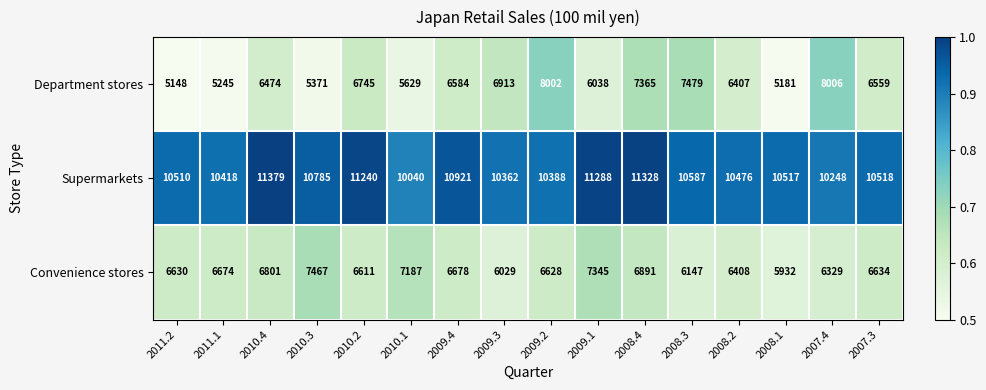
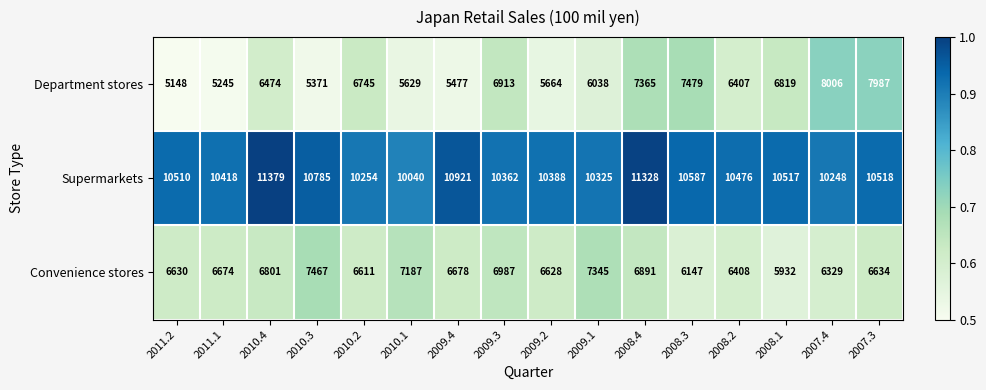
  {
    "Department stores": {
      "2011.2": 5148,
      "2011.1": 5245,
      "2010.4": 6474,
      "2010.3": 5371,
      "2010.2": 6745,
      "2010.1": 5629,
-     "2009.4": 6584,
+     "2009.4": 5477,
      "2009.3": 6913,
-     "2009.2": 8002,
+     "2009.2": 5664,
      "2009.1": 6038,
      "2008.4": 7365,
      "2008.3": 7479,
      "2008.2": 6407,
-     "2008.1": 5181,
+     "2008.1": 6819,
      "2007.4": 8006,
-     "2007.3": 6559
+     "2007.3": 7987
    },
    "Supermarkets": {
      "2011.2": 10510,
      "2011.1": 10418,
      "2010.4": 11379,
      "2010.3": 10785,
-     "2010.2": 11240,
+     "2010.2": 10254,
      "2010.1": 10040,
      "2009.4": 10921,
      "2009.3": 10362,
      "2009.2": 10388,
-     "2009.1": 11288,
+     "2009.1": 10325,
      "2008.4": 11328,
      "2008.3": 10587,
      "2008.2": 10476,
      "2008.1": 10517,
      "2007.4": 10248,
      "2007.3": 10518
    },
    "Convenience stores": {
      "2011.2": 6630,
      "2011.1": 6674,
      "2010.4": 6801,
      "2010.3": 7467,
      "2010.2": 6611,
      "2010.1": 7187,
      "2009.4": 6678,
-     "2009.3": 6029,
+     "2009.3": 6987,
      "2009.2": 6628,
      "2009.1": 7345,
      "2008.4": 6891,
      "2008.3": 6147,
      "2008.2": 6408,
      "2008.1": 5932,
      "2007.4": 6329,
      "2007.3": 6634
    }
  }
